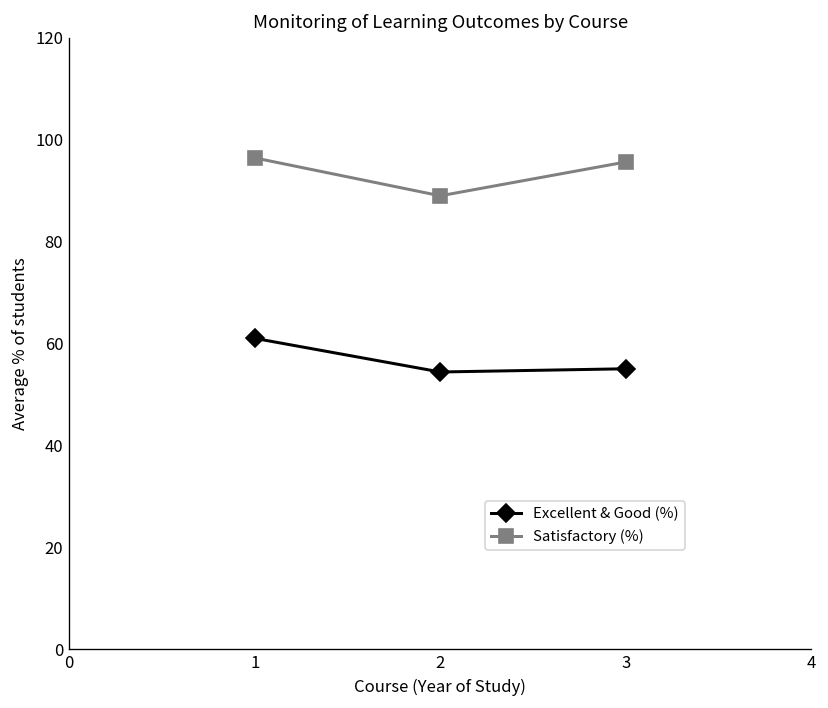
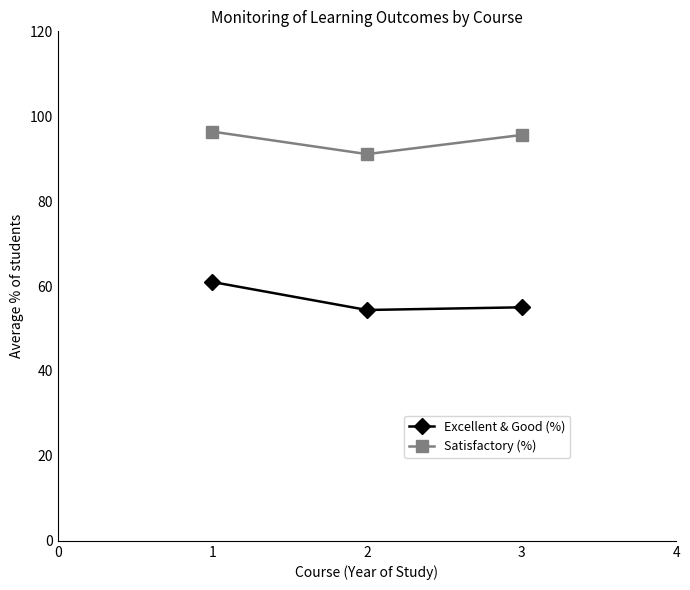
  {
    "Excellent & Good (%)": {
      "1": 61,
      "2": 54,
      "3": 55
    },
    "Satisfactory (%)": {
      "1": 96,
-     "2": 89,
+     "2": 91,
      "3": 96
    }
  }
